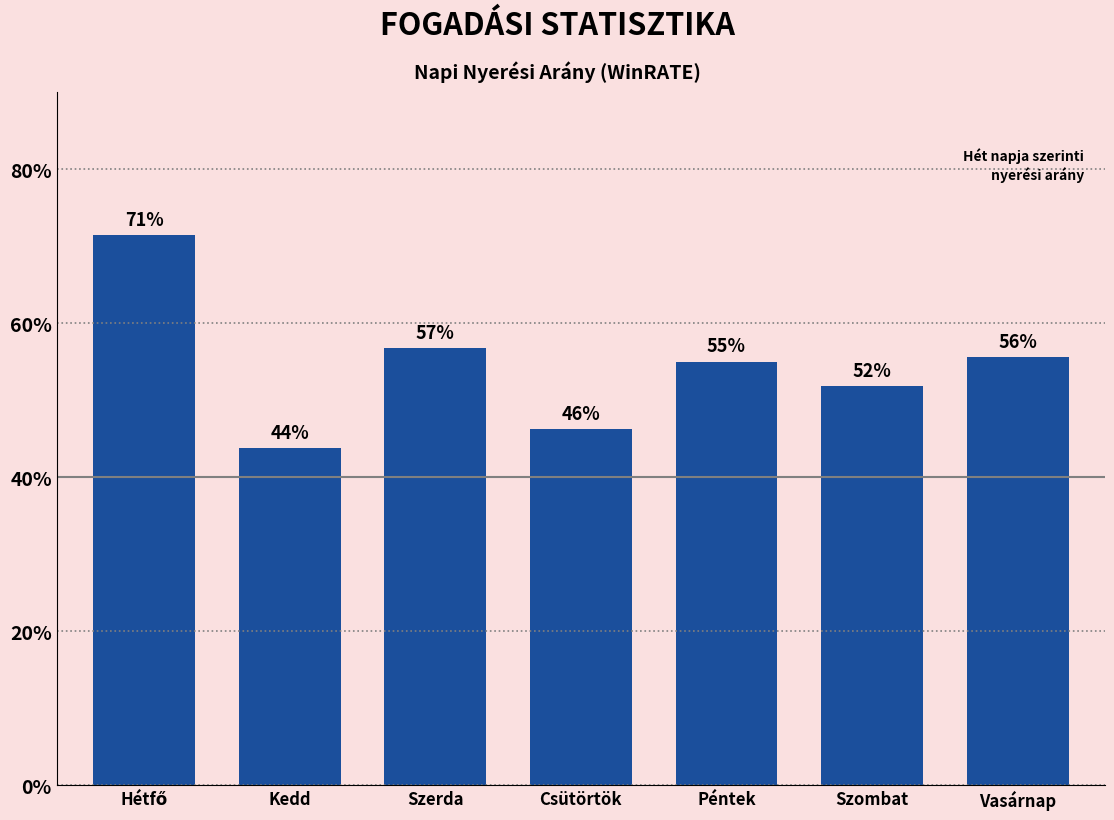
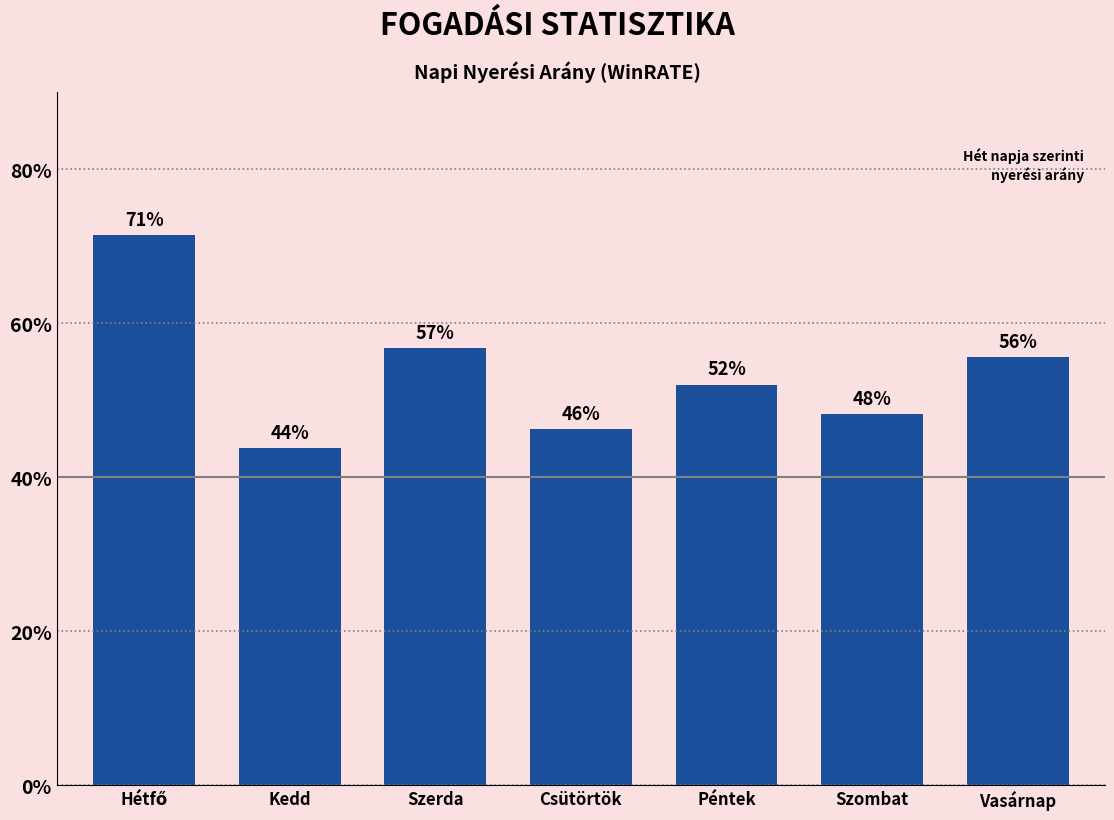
  {
    "Hétfő": "71%",
    "Kedd": "44%",
    "Szerda": "57%",
    "Csütörtök": "46%",
-   "Péntek": "55%",
-   "Szombat": "52%",
+   "Péntek": "52%",
+   "Szombat": "48%",
    "Vasárnap": "56%"
  }
